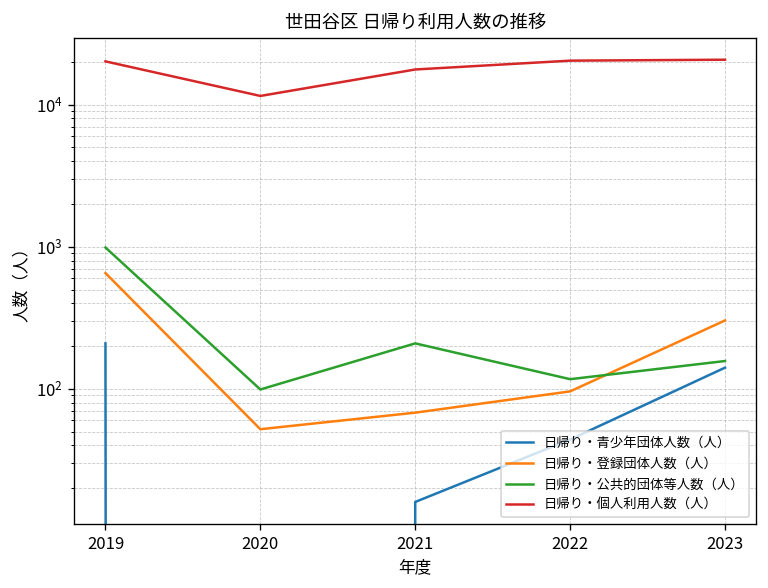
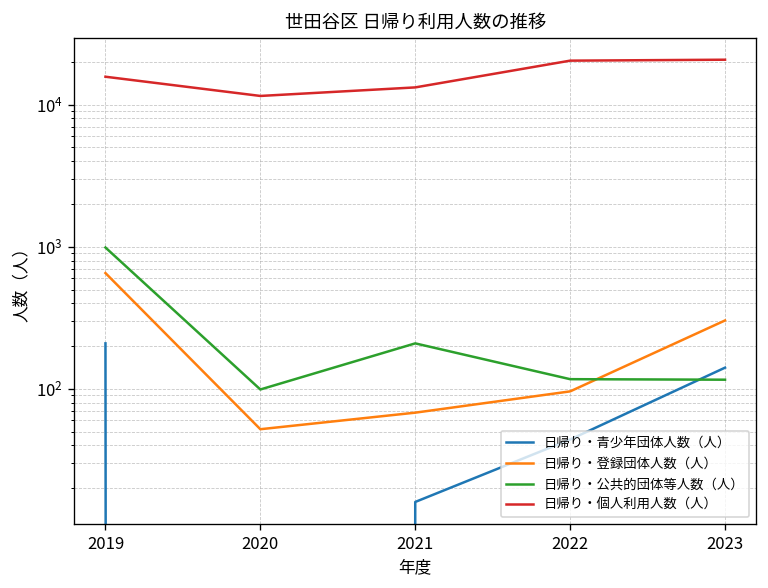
  {
    "日帰り・青少年団体人数（人）": {
      "2019": 210,
      "2021": 16,
      "2023": 140
    },
    "日帰り・登録団体人数（人）": {
      "2019": 700,
      "2020": 50,
      "2021": 70,
      "2022": 100,
      "2023": 300
    },
    "日帰り・公共的団体等人数（人）": {
      "2019": 1000,
      "2020": 100,
      "2021": 210,
      "2022": 120,
-     "2023": 160
+     "2023": 120
    },
    "日帰り・個人利用人数（人）": {
-     "2019": 20000,
+     "2019": 16000,
      "2020": 12000,
-     "2021": 18000,
+     "2021": 13000,
      "2022": 20000,
      "2023": 21000
    }
  }
